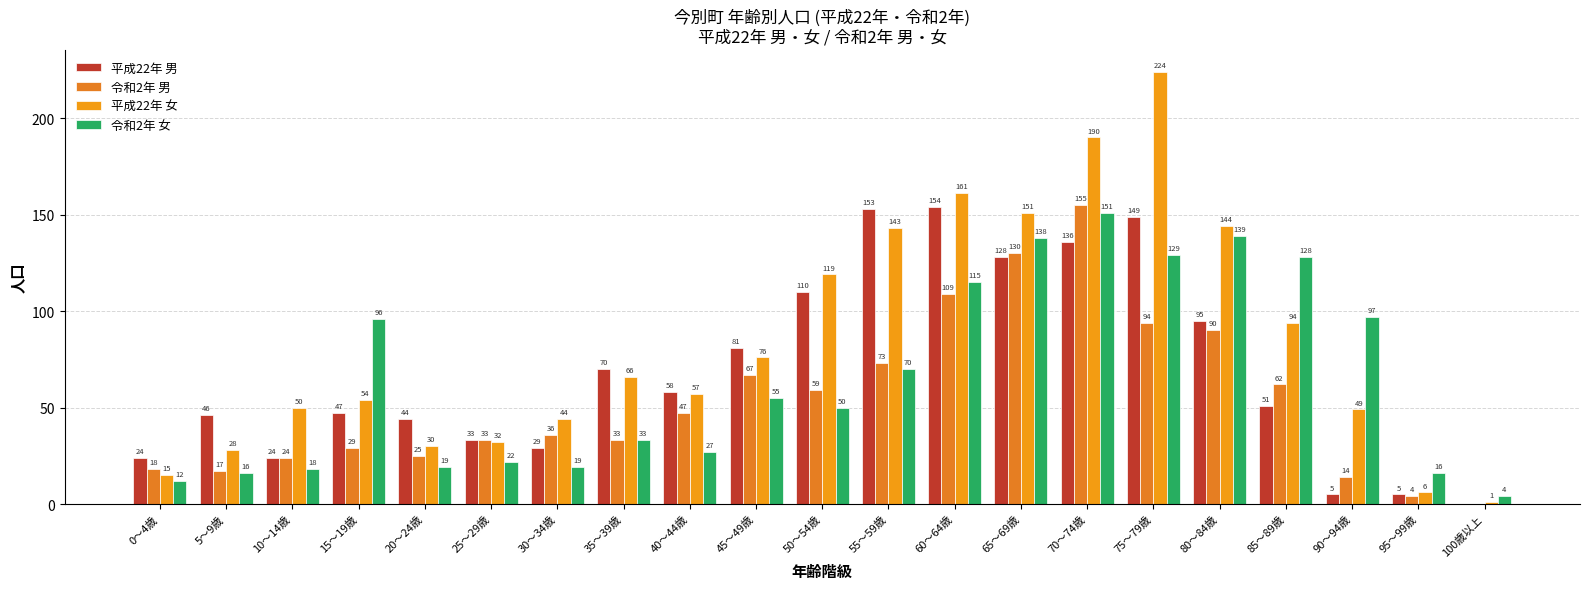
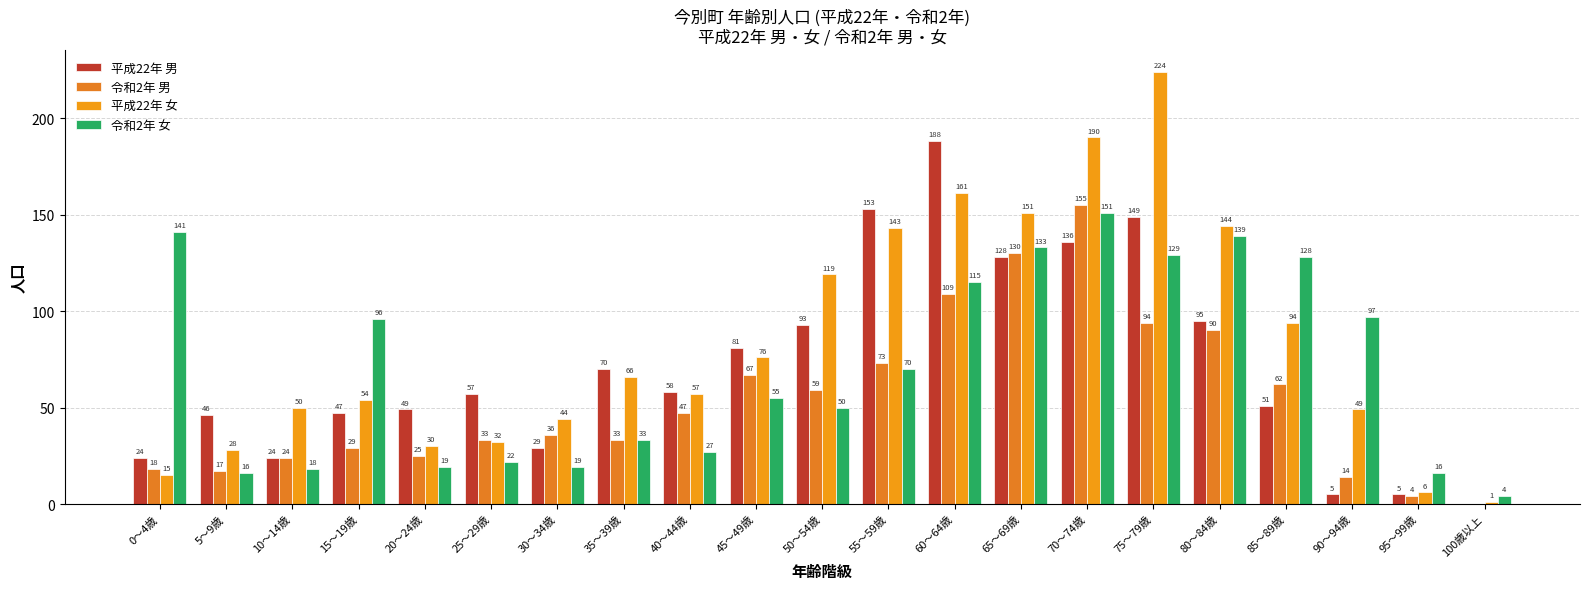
  {
    "平成22年 男": {
      "0～4歳": 24,
      "5～9歳": 46,
      "10～14歳": 24,
      "15～19歳": 47,
-     "20～24歳": 44,
-     "25～29歳": 33,
+     "20～24歳": 49,
+     "25～29歳": 57,
      "30～34歳": 29,
      "35～39歳": 70,
      "40～44歳": 58,
      "45～49歳": 81,
-     "50～54歳": 110,
+     "50～54歳": 93,
      "55～59歳": 153,
-     "60～64歳": 154,
+     "60～64歳": 188,
      "65～69歳": 128,
      "70～74歳": 136,
      "75～79歳": 149,
      "80～84歳": 95,
      "85～89歳": 51,
      "90～94歳": 5,
      "95～99歳": 5
    },
    "令和2年 女": {
-     "0～4歳": 12,
+     "0～4歳": 141,
      "5～9歳": 16,
      "10～14歳": 18,
      "15～19歳": 96,
      "20～24歳": 19,
      "25～29歳": 22,
      "30～34歳": 19,
      "35～39歳": 33,
      "40～44歳": 27,
      "45～49歳": 55,
      "50～54歳": 50,
      "55～59歳": 70,
      "60～64歳": 115,
-     "65～69歳": 138,
+     "65～69歳": 133,
      "70～74歳": 151,
      "75～79歳": 129,
      "80～84歳": 139,
      "85～89歳": 128,
      "90～94歳": 97,
      "95～99歳": 16,
      "100歳以上": 4
    }
  }
